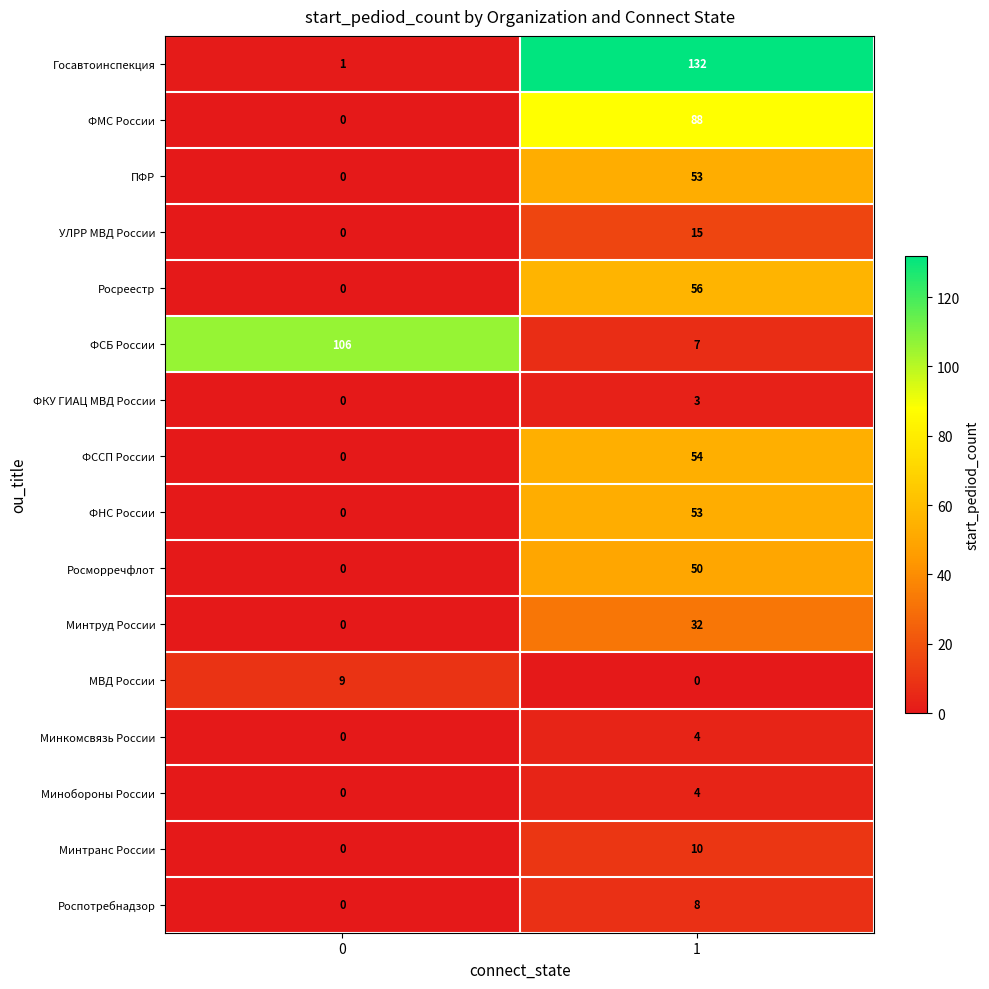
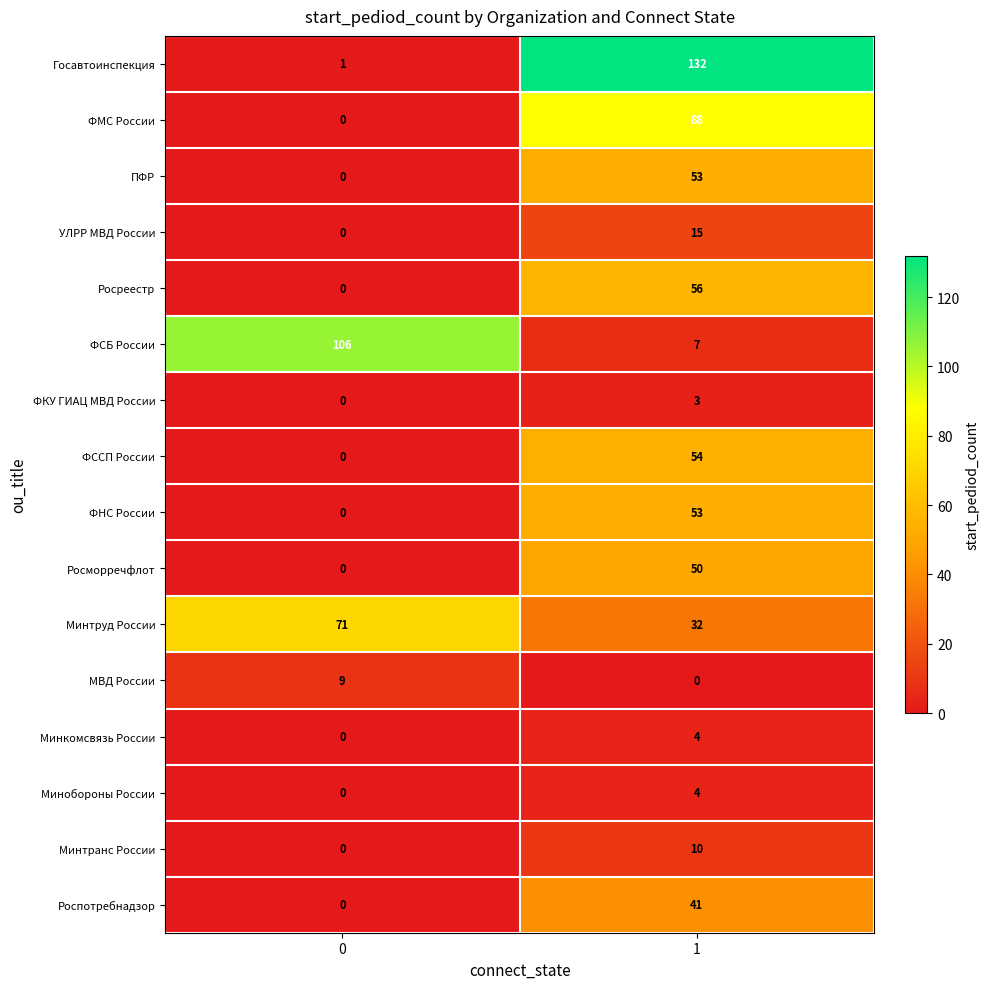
  {
    "Госавтоинспекция": {
      "0": 1,
      "1": 132
    },
    "ФМС России": {
      "0": 0,
      "1": 88
    },
    "ПФР": {
      "0": 0,
      "1": 53
    },
    "УЛРР МВД России": {
      "0": 0,
      "1": 15
    },
    "Росреестр": {
      "0": 0,
      "1": 56
    },
    "ФСБ России": {
      "0": 106,
      "1": 7
    },
    "ФКУ ГИАЦ МВД России": {
      "0": 0,
      "1": 3
    },
    "ФССП России": {
      "0": 0,
      "1": 54
    },
    "ФНС России": {
      "0": 0,
      "1": 53
    },
    "Росморречфлот": {
      "0": 0,
      "1": 50
    },
    "Минтруд России": {
-     "0": 0,
+     "0": 71,
      "1": 32
    },
    "МВД России": {
      "0": 9,
      "1": 0
    },
    "Минкомсвязь России": {
      "0": 0,
      "1": 4
    },
    "Минобороны России": {
      "0": 0,
      "1": 4
    },
    "Минтранс России": {
      "0": 0,
      "1": 10
    },
    "Роспотребнадзор": {
      "0": 0,
-     "1": 8
+     "1": 41
    }
  }
